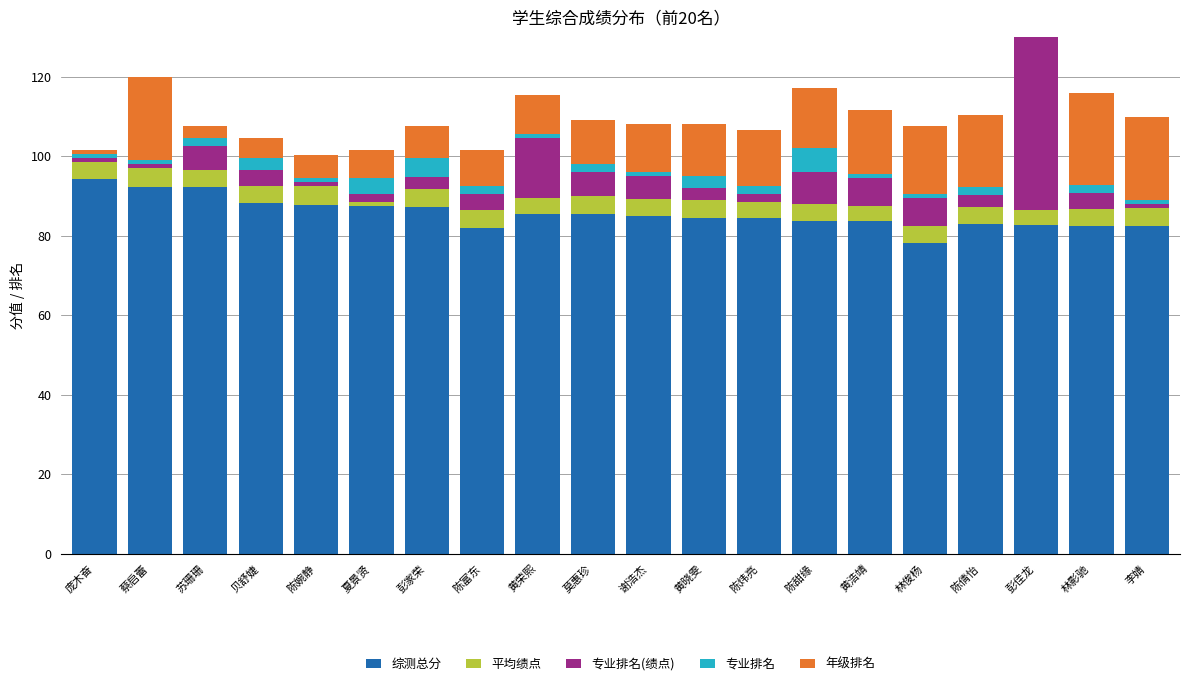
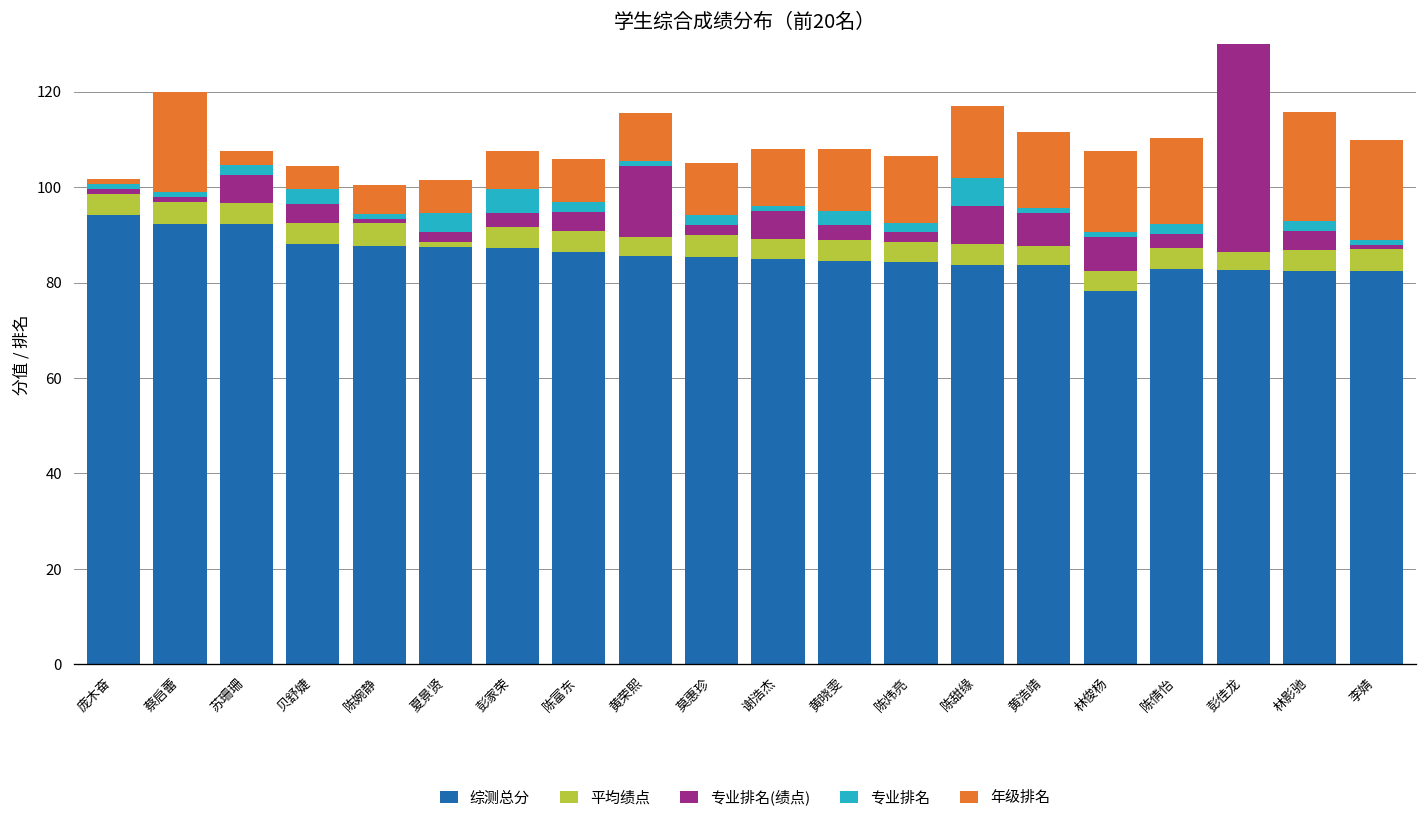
  {
    "综测总分": {
      "庞木奋": 94,
      "蔡启蕾": 92,
      "苏珊珊": 92,
      "贝舒婕": 88,
      "陈婉静": 88,
      "夏景贤": 87,
      "彭家荣": 87,
-     "陈富东": 82,
+     "陈富东": 86,
      "黄荣熙": 85,
      "莫惠珍": 85,
      "谢浩杰": 85,
      "黄晓雯": 85,
      "陈炜亮": 84,
      "陈甜缘": 84,
      "黄浩靖": 84,
      "林俊杨": 78,
      "陈倩怡": 83,
      "彭佳龙": 83,
      "林影驰": 83,
      "李婧": 82
    },
    "平均绩点": {
      "庞木奋": 4,
      "蔡启蕾": 5,
      "苏珊珊": 4,
      "贝舒婕": 4,
      "陈婉静": 5,
      "夏景贤": 1,
      "彭家荣": 4,
      "陈富东": 4,
      "黄荣熙": 4,
      "莫惠珍": 5,
      "谢浩杰": 4,
      "黄晓雯": 4,
      "陈炜亮": 4,
      "陈甜缘": 4,
      "黄浩靖": 4,
      "林俊杨": 4,
      "陈倩怡": 4,
      "彭佳龙": 4,
      "林影驰": 4,
      "李婧": 5
    },
    "专业排名(绩点)": {
      "庞木奋": 1,
      "蔡启蕾": 1,
      "苏珊珊": 6,
      "贝舒婕": 4,
      "陈婉静": 1,
      "夏景贤": 2,
      "彭家荣": 3,
      "陈富东": 4,
      "黄荣熙": 15,
-     "莫惠珍": 6,
+     "莫惠珍": 2,
      "谢浩杰": 6,
      "黄晓雯": 3,
      "陈炜亮": 2,
      "陈甜缘": 8,
      "黄浩靖": 7,
      "林俊杨": 7,
      "陈倩怡": 3,
      "林影驰": 4,
      "李婧": 1
    },
    "专业排名": {
      "庞木奋": 1,
      "蔡启蕾": 1,
      "苏珊珊": 2,
      "贝舒婕": 3,
      "陈婉静": 1,
      "夏景贤": 4,
      "彭家荣": 5,
      "陈富东": 2,
      "黄荣熙": 1,
      "莫惠珍": 2,
      "谢浩杰": 1,
      "黄晓雯": 3,
      "陈炜亮": 2,
      "陈甜缘": 6,
      "黄浩靖": 1,
      "林俊杨": 1,
      "陈倩怡": 2,
      "林影驰": 2,
      "李婧": 1
    },
    "年级排名": {
      "庞木奋": 1,
      "蔡启蕾": 21,
      "苏珊珊": 3,
      "贝舒婕": 5,
      "陈婉静": 6,
      "夏景贤": 7,
      "彭家荣": 8,
      "陈富东": 9,
      "黄荣熙": 10,
      "莫惠珍": 11,
      "谢浩杰": 12,
      "黄晓雯": 13,
      "陈炜亮": 14,
      "陈甜缘": 15,
      "黄浩靖": 16,
      "林俊杨": 17,
      "陈倩怡": 18,
      "林影驰": 23,
      "李婧": 21
    }
  }
